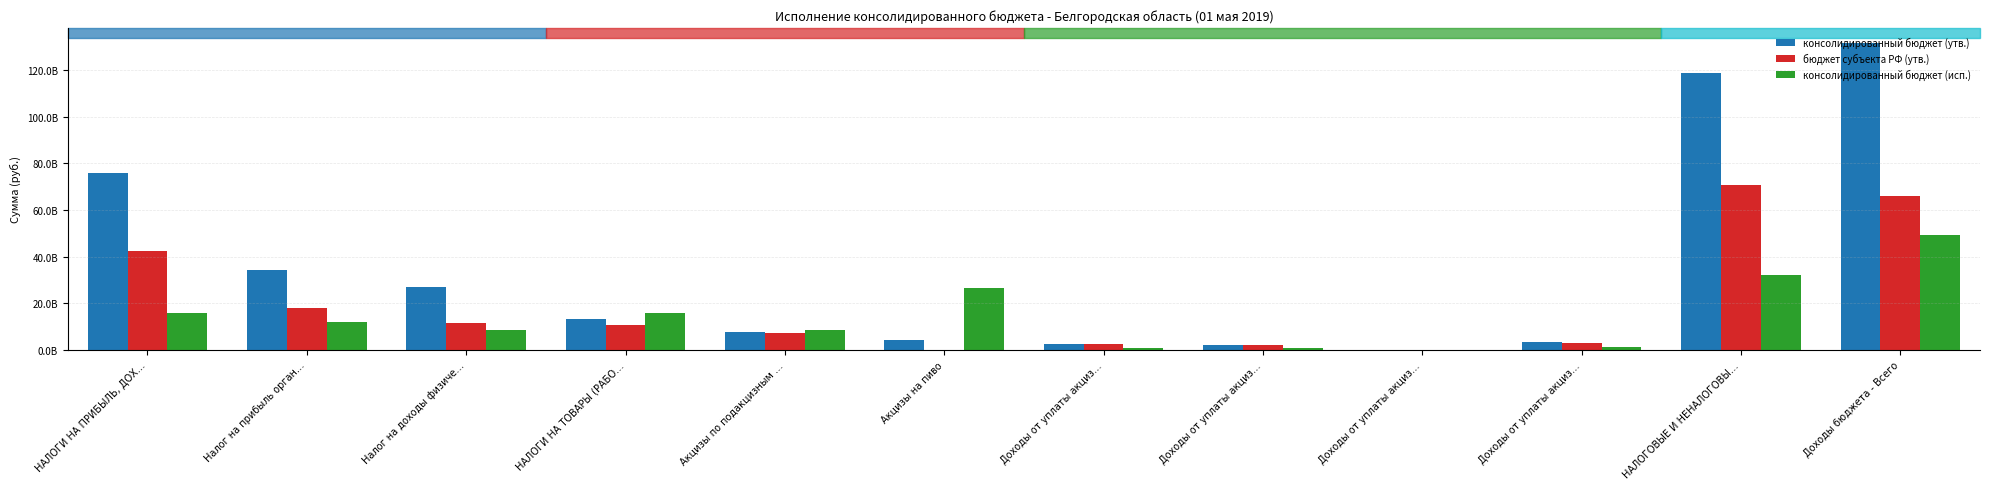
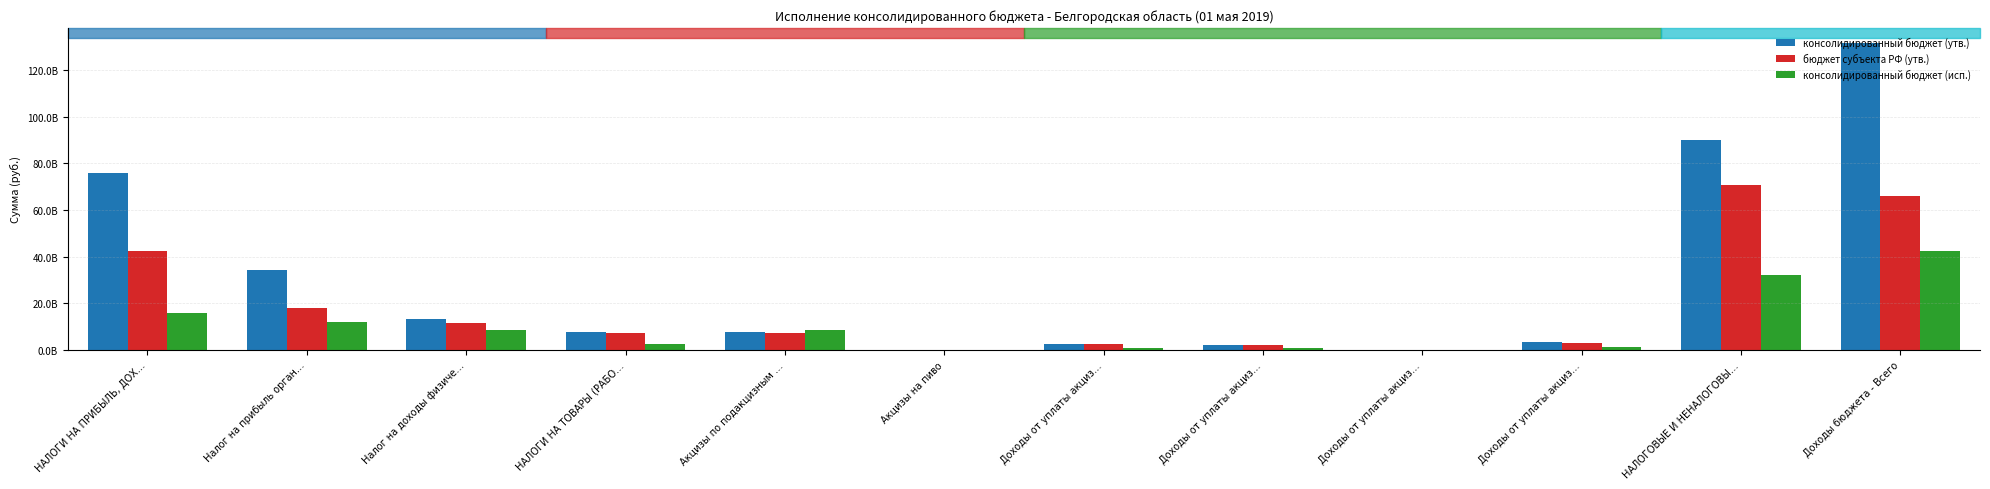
  {
    "консолидированный бюджет (утв.)": {
      "НАЛОГИ НА ПРИБЫЛЬ, ДОХ…": 76000000000,
      "Налог на прибыль орган…": 34000000000,
-     "Налог на доходы физиче…": 27000000000,
-     "НАЛОГИ НА ТОВАРЫ (РАБО…": 13000000000,
+     "Налог на доходы физиче…": 13000000000,
+     "НАЛОГИ НА ТОВАРЫ (РАБО…": 8000000000,
      "Акцизы по подакцизным …": 8000000000,
-     "Акцизы на пиво": 4000000000,
-     "НАЛОГОВЫЕ И НЕНАЛОГОВЫ…": 119000000000,
+     "Акцизы на пиво": 0,
+     "НАЛОГОВЫЕ И НЕНАЛОГОВЫ…": 90000000000,
      "Доходы бюджета - Всего": 131000000000
    },
    "бюджет субъекта РФ (утв.)": {
      "НАЛОГИ НА ПРИБЫЛЬ, ДОХ…": 42000000000,
      "Налог на прибыль орган…": 18000000000,
      "Налог на доходы физиче…": 11000000000,
-     "НАЛОГИ НА ТОВАРЫ (РАБО…": 11000000000,
+     "НАЛОГИ НА ТОВАРЫ (РАБО…": 7000000000,
      "Акцизы по подакцизным …": 7000000000,
      "НАЛОГОВЫЕ И НЕНАЛОГОВЫ…": 71000000000,
      "Доходы бюджета - Всего": 66000000000
    },
    "консолидированный бюджет (исп.)": {
      "НАЛОГИ НА ПРИБЫЛЬ, ДОХ…": 16000000000,
      "Налог на прибыль орган…": 12000000000,
      "Налог на доходы физиче…": 8000000000,
-     "НАЛОГИ НА ТОВАРЫ (РАБО…": 16000000000,
+     "НАЛОГИ НА ТОВАРЫ (РАБО…": 3000000000,
      "Акцизы по подакцизным …": 8000000000,
-     "Акцизы на пиво": 27000000000,
+     "Акцизы на пиво": 0,
      "НАЛОГОВЫЕ И НЕНАЛОГОВЫ…": 32000000000,
-     "Доходы бюджета - Всего": 49000000000
+     "Доходы бюджета - Всего": 42000000000
    }
  }
